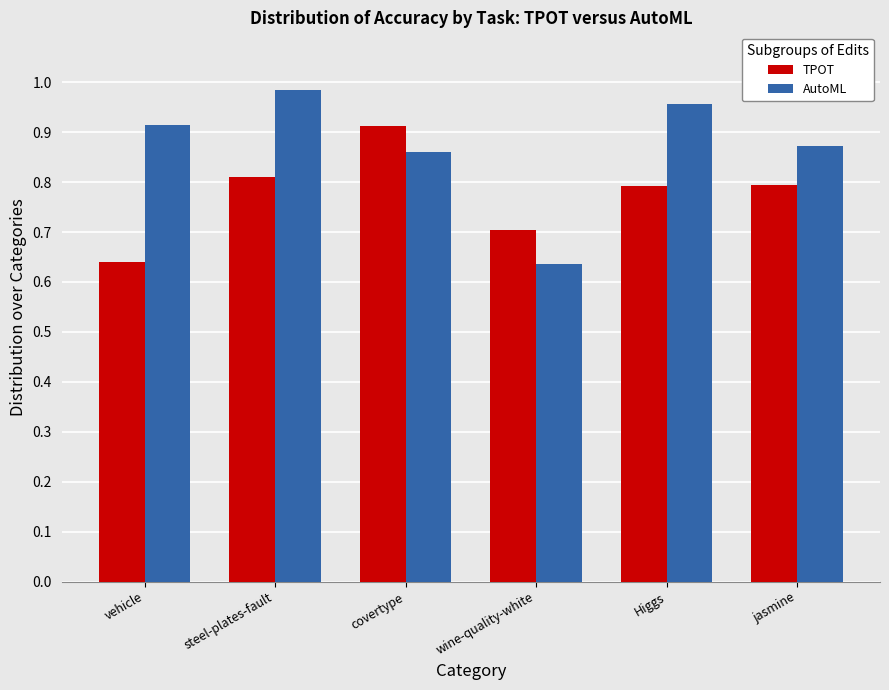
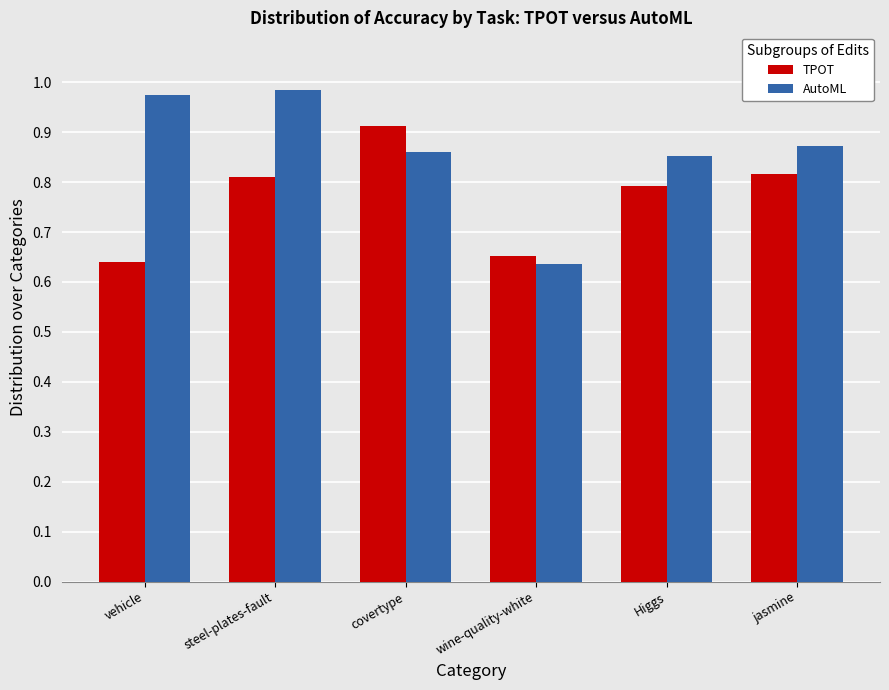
  {
    "TPOT": {
      "vehicle": 0.64,
      "steel-plates-fault": 0.81,
      "covertype": 0.91,
-     "wine-quality-white": 0.70,
+     "wine-quality-white": 0.65,
      "Higgs": 0.79,
-     "jasmine": 0.79
+     "jasmine": 0.82
    },
    "AutoML": {
-     "vehicle": 0.91,
+     "vehicle": 0.97,
      "steel-plates-fault": 0.98,
      "covertype": 0.86,
      "wine-quality-white": 0.64,
-     "Higgs": 0.96,
+     "Higgs": 0.85,
      "jasmine": 0.87
    }
  }
